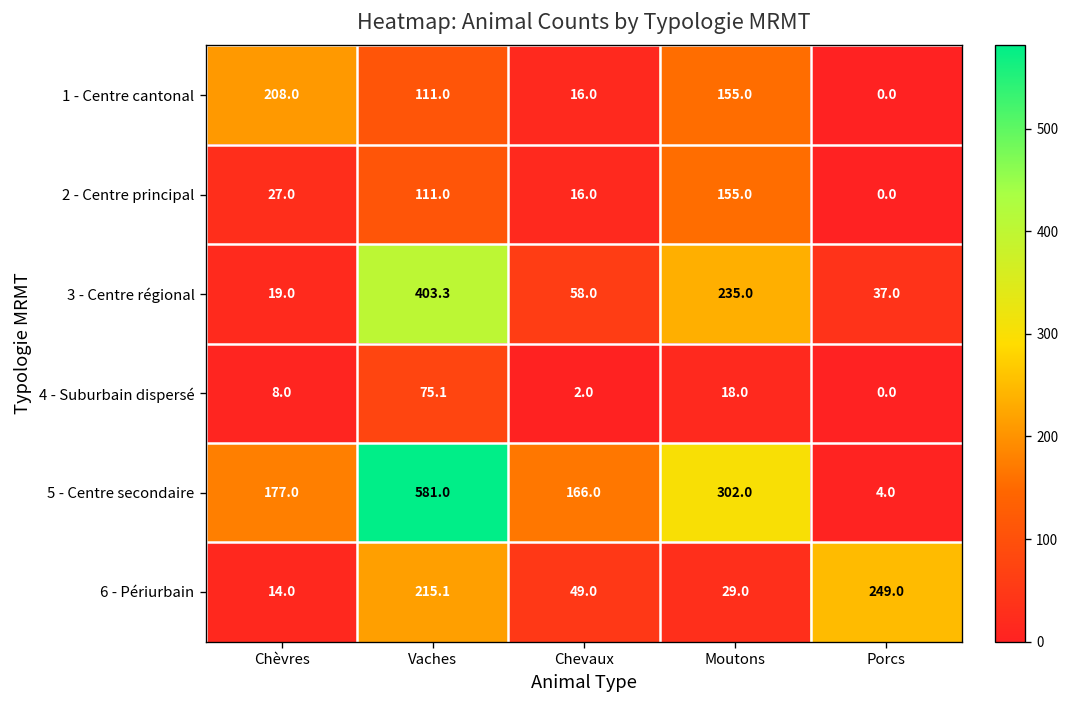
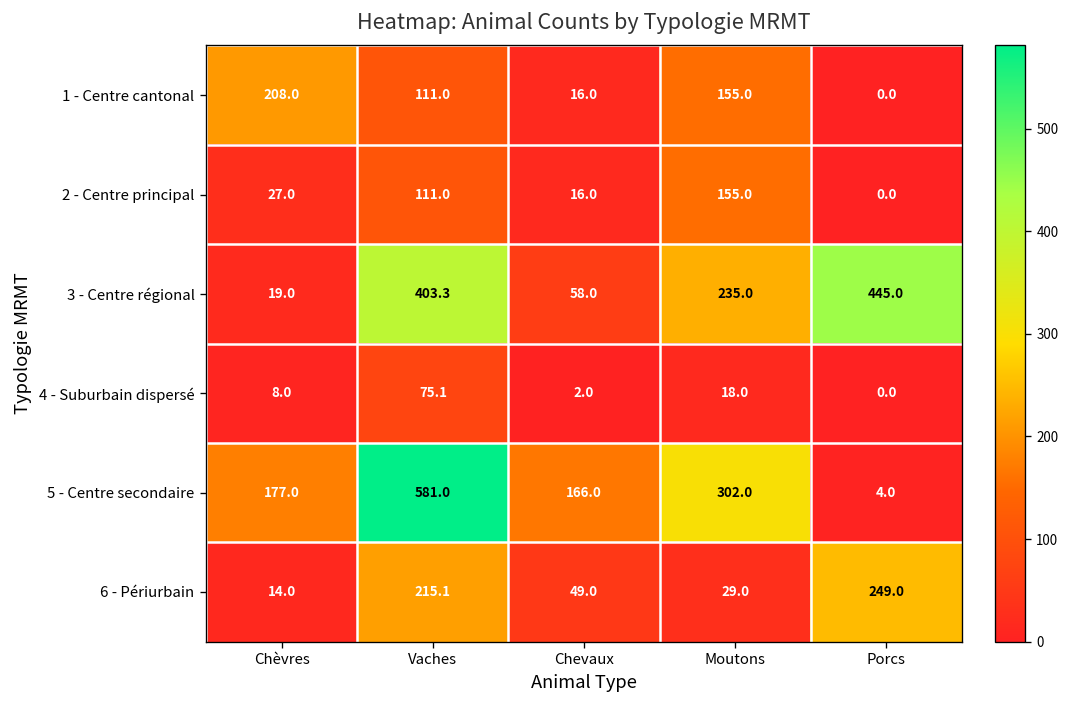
  {
    "1 - Centre cantonal": {
      "Chèvres": 208.0,
      "Vaches": 111.0,
      "Chevaux": 16.0,
      "Moutons": 155.0,
      "Porcs": 0.0
    },
    "2 - Centre principal": {
      "Chèvres": 27.0,
      "Vaches": 111.0,
      "Chevaux": 16.0,
      "Moutons": 155.0,
      "Porcs": 0.0
    },
    "3 - Centre régional": {
      "Chèvres": 19.0,
      "Vaches": 403.3,
      "Chevaux": 58.0,
      "Moutons": 235.0,
-     "Porcs": 37.0
+     "Porcs": 445.0
    },
    "4 - Suburbain dispersé": {
      "Chèvres": 8.0,
      "Vaches": 75.1,
      "Chevaux": 2.0,
      "Moutons": 18.0,
      "Porcs": 0.0
    },
    "5 - Centre secondaire": {
      "Chèvres": 177.0,
      "Vaches": 581.0,
      "Chevaux": 166.0,
      "Moutons": 302.0,
      "Porcs": 4.0
    },
    "6 - Périurbain": {
      "Chèvres": 14.0,
      "Vaches": 215.1,
      "Chevaux": 49.0,
      "Moutons": 29.0,
      "Porcs": 249.0
    }
  }
